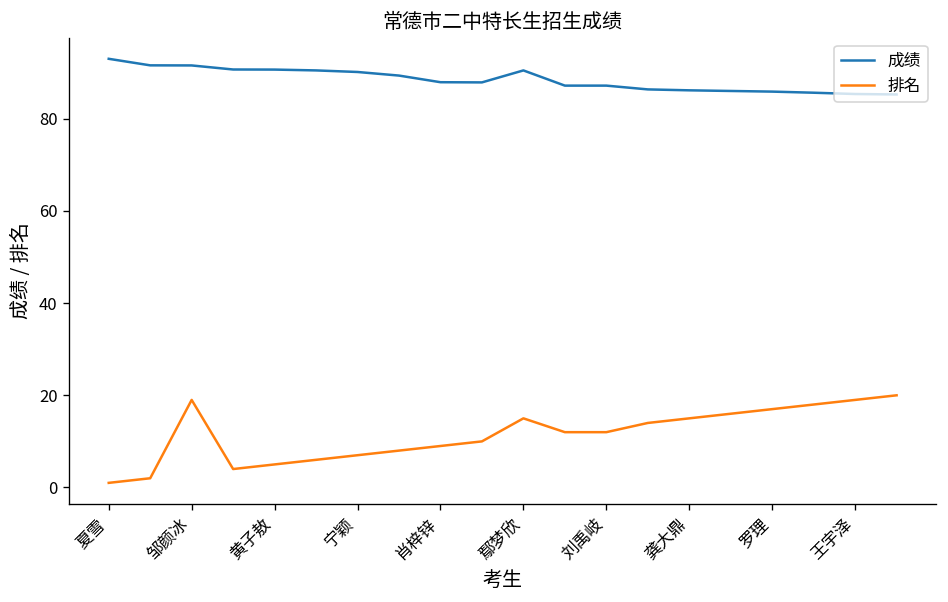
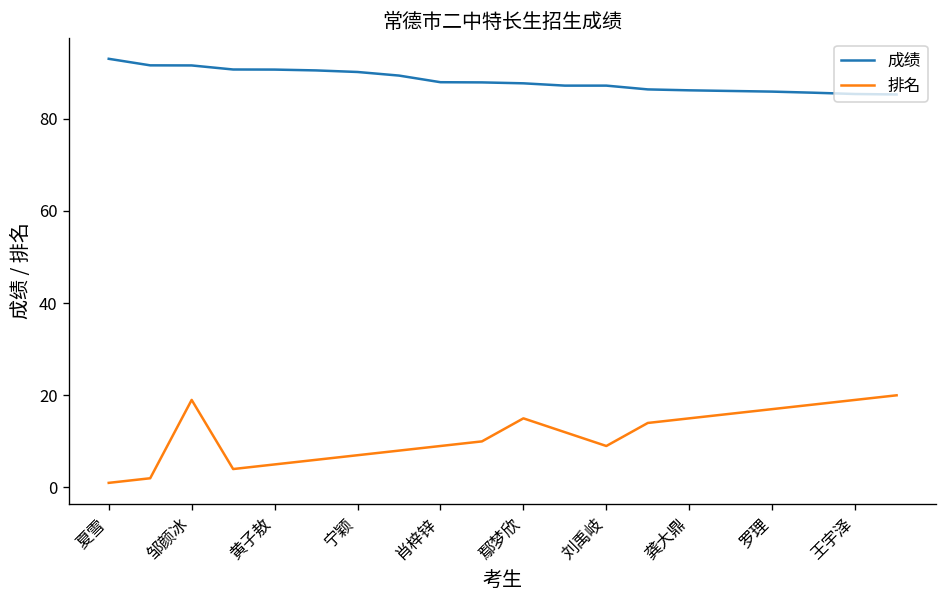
  {
    "成绩": {
      "夏雪": 93,
      "邹颜冰": 92,
      "黄子敖": 91,
      "宁颖": 90,
      "肖梓锌": 88,
-     "鄢梦欣": 91,
+     "鄢梦欣": 88,
      "刘禹岐": 87,
      "龚大鼎": 86,
      "罗理": 86
    },
    "排名": {
      "夏雪": 1,
      "邹颜冰": 19,
      "黄子敖": 5,
      "宁颖": 7,
      "肖梓锌": 9,
      "鄢梦欣": 15,
-     "刘禹岐": 12,
+     "刘禹岐": 9,
      "龚大鼎": 15,
      "罗理": 17,
      "王宇泽": 19
    }
  }
